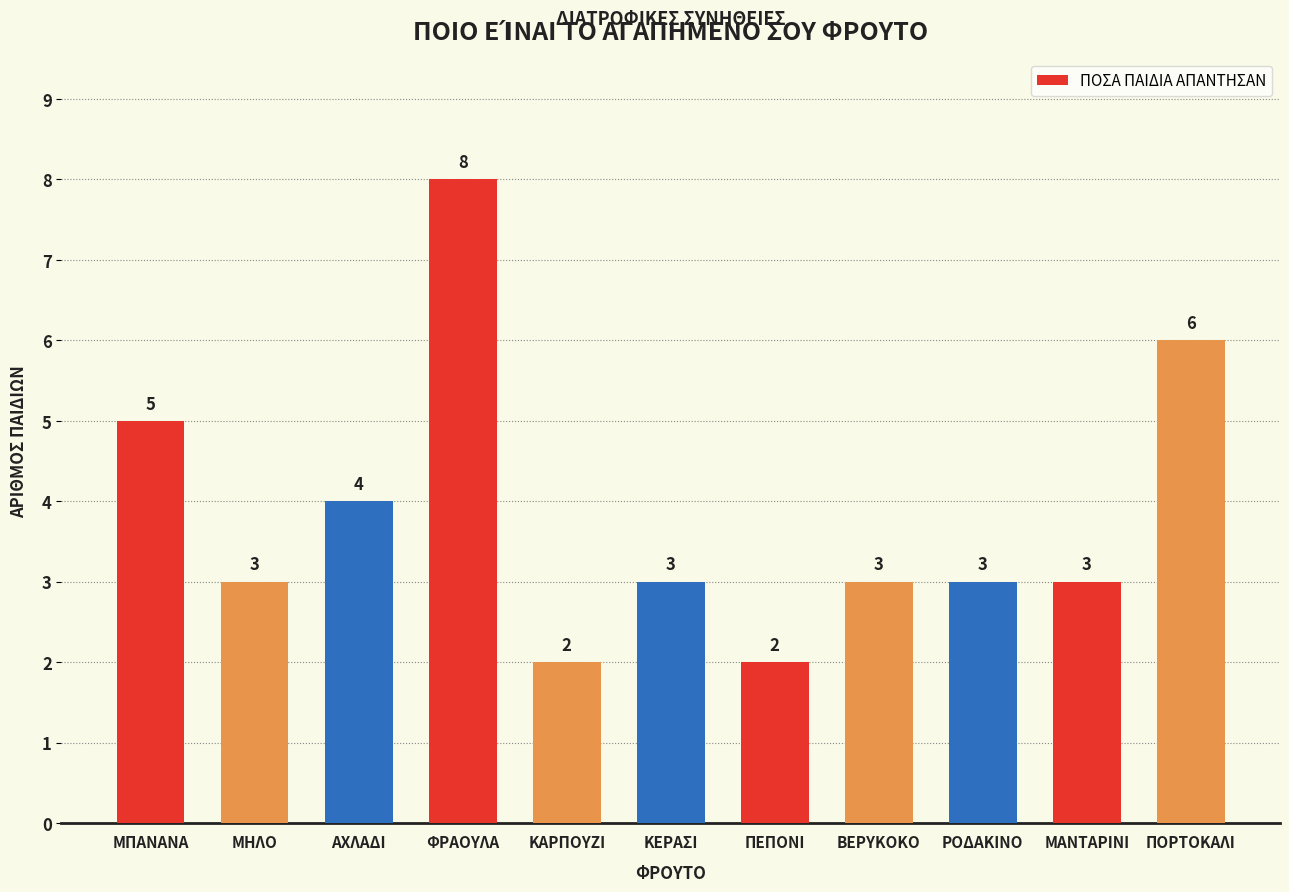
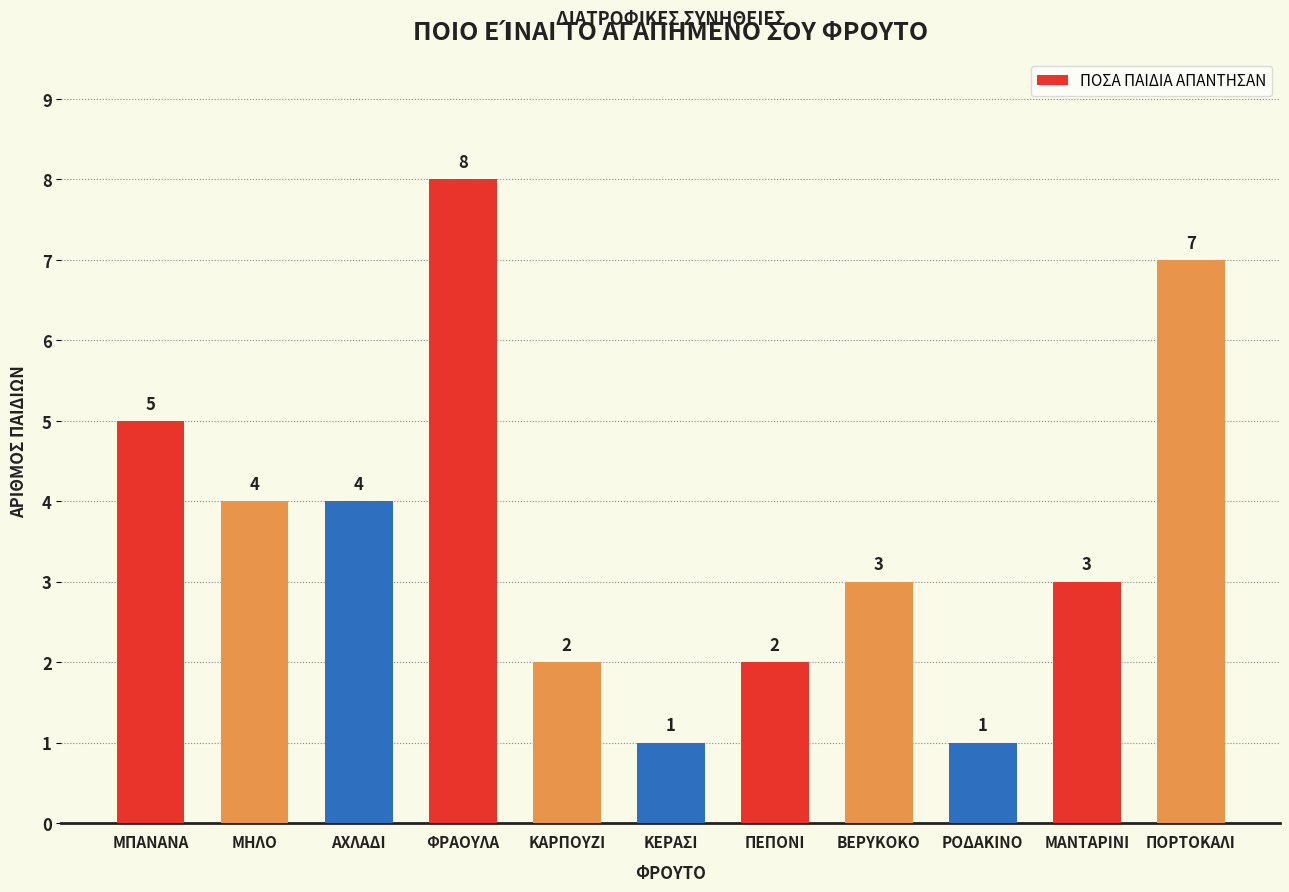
  {
    "ΜΠΑΝΑΝΑ": 5,
-   "ΜΗΛΟ": 3,
+   "ΜΗΛΟ": 4,
    "ΑΧΛΑΔΙ": 4,
    "ΦΡΑΟΥΛΑ": 8,
    "ΚΑΡΠΟΥΖΙ": 2,
-   "ΚΕΡΑΣΙ": 3,
+   "ΚΕΡΑΣΙ": 1,
    "ΠΕΠΟΝΙ": 2,
    "ΒΕΡΥΚΟΚΟ": 3,
-   "ΡΟΔΑΚΙΝΟ": 3,
+   "ΡΟΔΑΚΙΝΟ": 1,
    "ΜΑΝΤΑΡΙΝΙ": 3,
-   "ΠΟΡΤΟΚΑΛΙ": 6
+   "ΠΟΡΤΟΚΑΛΙ": 7
  }
